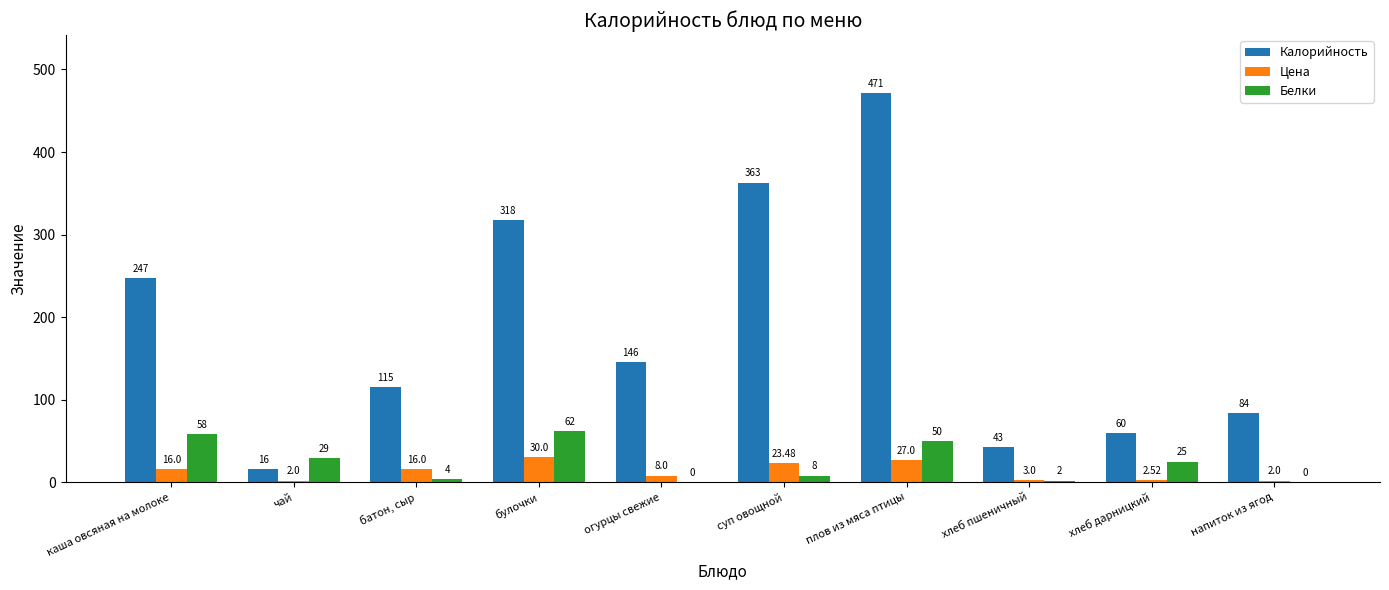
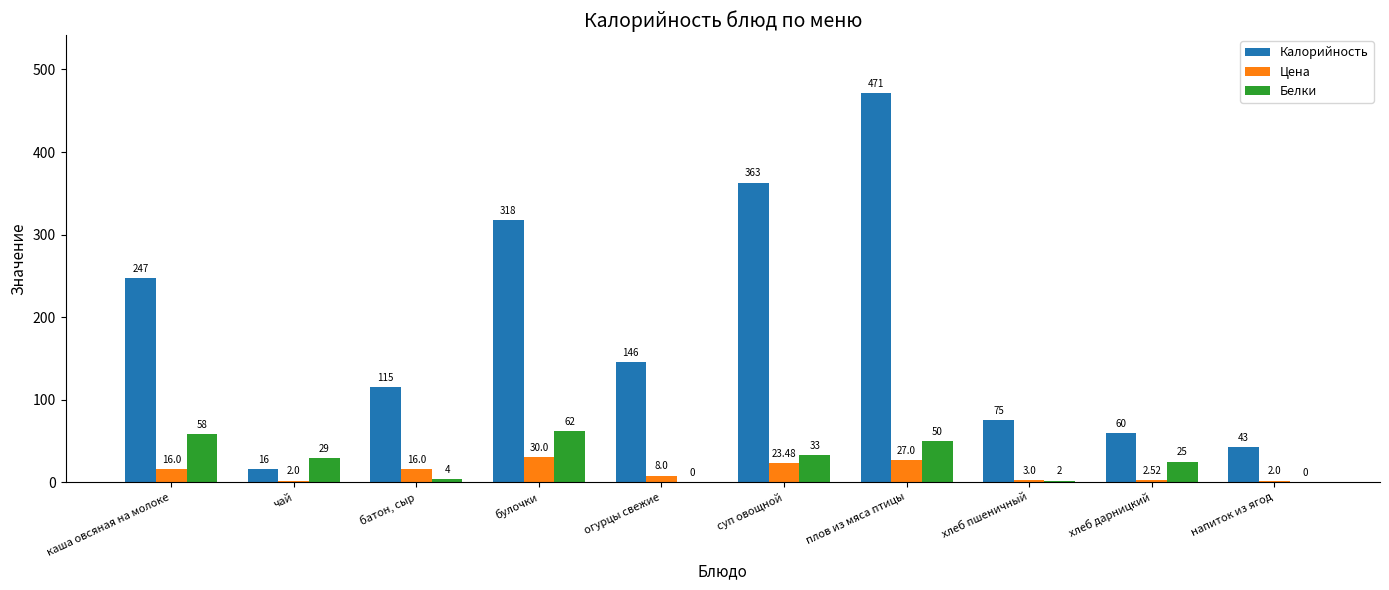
  {
    "Калорийность": {
      "каша овсяная на молоке": 247,
      "чай": 16,
      "батон, сыр": 115,
      "булочки": 318,
      "огурцы свежие": 146,
      "суп овощной": 363,
      "плов из мяса птицы": 471,
-     "хлеб пшеничный": 43,
+     "хлеб пшеничный": 75,
      "хлеб дарницкий": 60,
-     "напиток из ягод": 84
+     "напиток из ягод": 43
    },
    "Цена": {
      "каша овсяная на молоке": 16.0,
      "чай": 2.0,
      "батон, сыр": 16.0,
      "булочки": 30.0,
      "огурцы свежие": 8.0,
      "суп овощной": 23.48,
      "плов из мяса птицы": 27.0,
      "хлеб пшеничный": 3.0,
      "хлеб дарницкий": 2.52,
      "напиток из ягод": 2.0
    },
    "Белки": {
      "каша овсяная на молоке": 58,
      "чай": 29,
      "батон, сыр": 4,
      "булочки": 62,
      "огурцы свежие": 0,
-     "суп овощной": 8,
+     "суп овощной": 33,
      "плов из мяса птицы": 50,
      "хлеб пшеничный": 2,
      "хлеб дарницкий": 25,
      "напиток из ягод": 0
    }
  }
